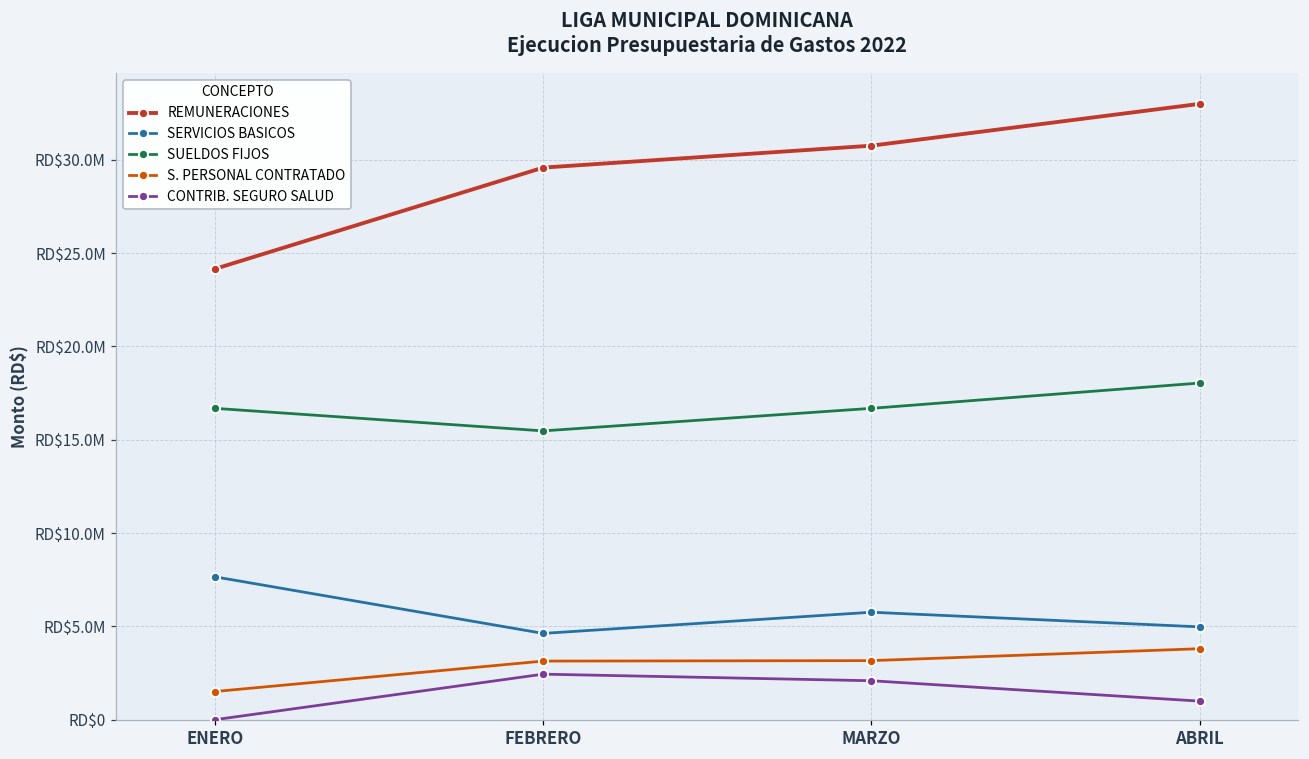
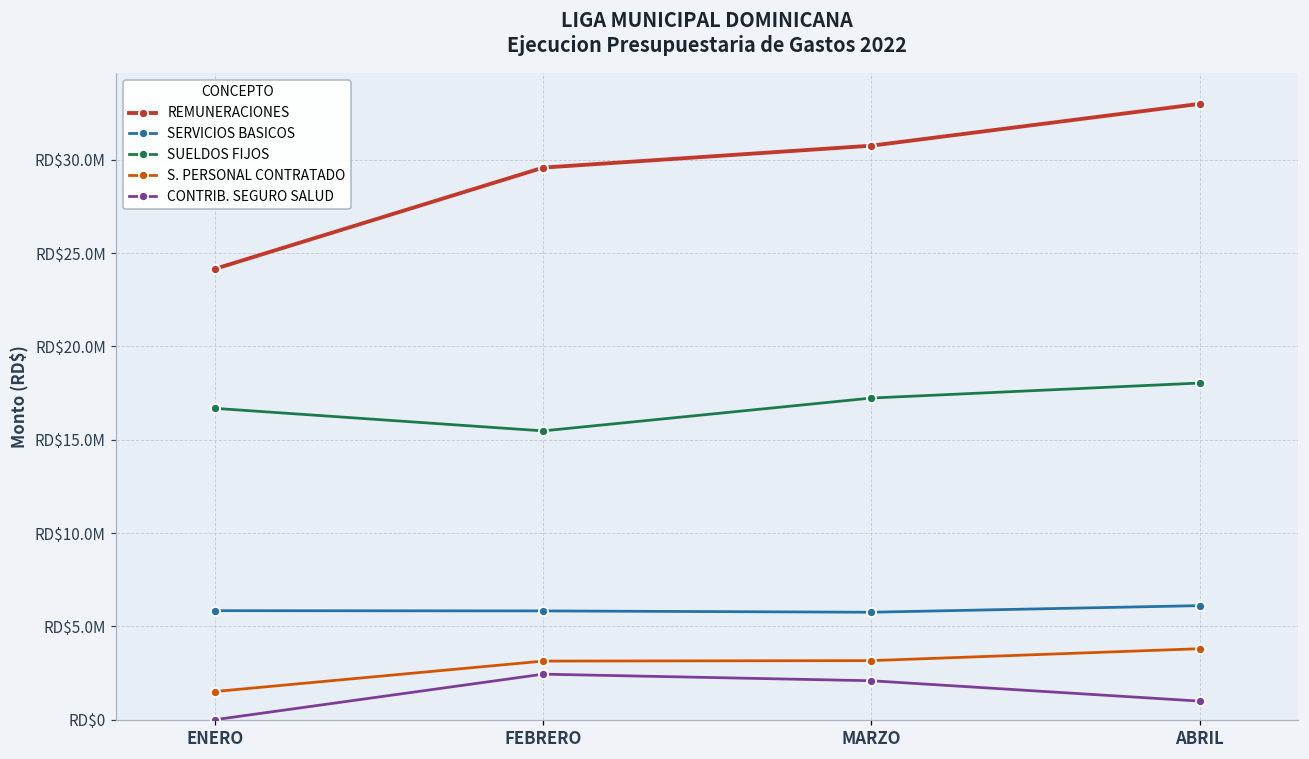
  {
    "SERVICIOS BASICOS": {
-     "ENERO": "RD$7700000",
-     "FEBRERO": "RD$4600000",
+     "ENERO": "RD$5800000",
+     "FEBRERO": "RD$5800000",
      "MARZO": "RD$5800000",
-     "ABRIL": "RD$5000000"
+     "ABRIL": "RD$6100000"
    },
    "SUELDOS FIJOS": {
      "ENERO": "RD$16700000",
      "FEBRERO": "RD$15500000",
-     "MARZO": "RD$16700000",
+     "MARZO": "RD$17200000",
      "ABRIL": "RD$18000000"
    },
    "CONTRIB. SEGURO SALUD": {
      "ENERO": "RD$0",
      "FEBRERO": "RD$2400000",
      "MARZO": "RD$2100000",
      "ABRIL": "RD$1000000"
    }
  }
